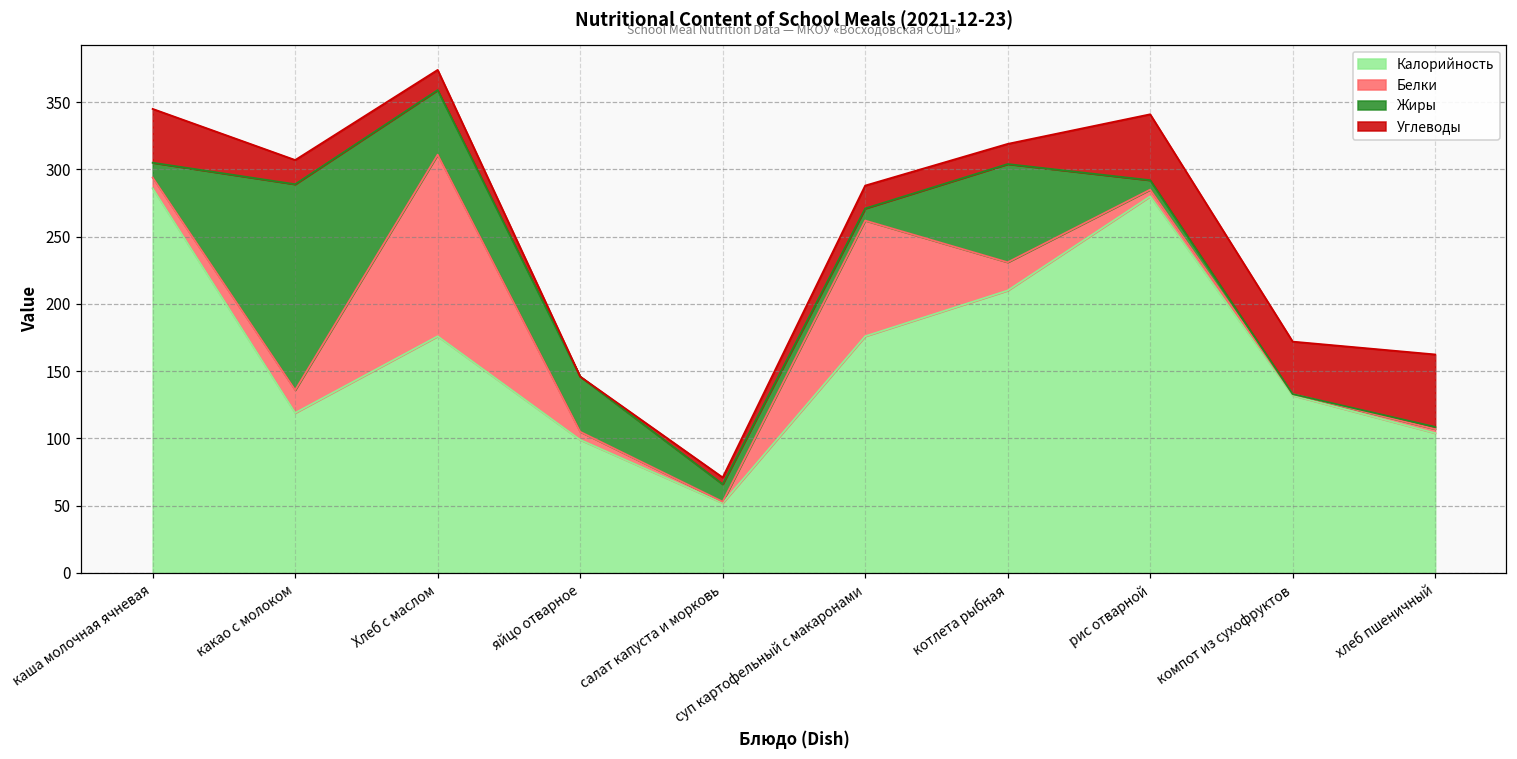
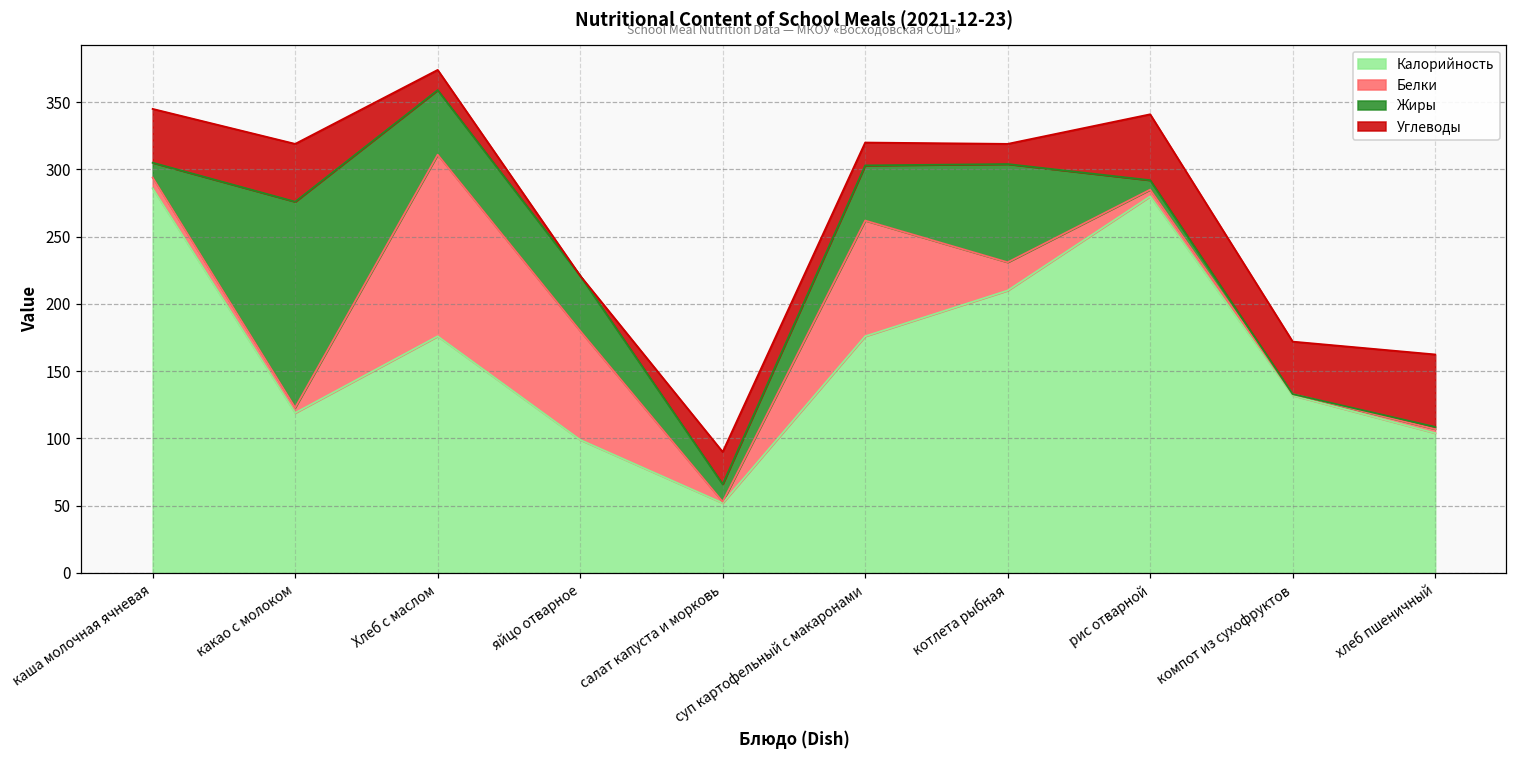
  {
    "Калорийность": {
      "каша молочная ячневая": 286,
      "какао с молоком": 119,
      "Хлеб с маслом": 176,
      "яйцо отварное": 99,
      "суп картофельный с макаронами": 176,
      "котлета рыбная": 210,
      "рис отварной": 280,
      "хлеб пшеничный": 104
    },
    "Белки": {
      "каша молочная ячневая": 8,
-     "какао с молоком": 17,
+     "какао с молоком": 4,
      "Хлеб с маслом": 135,
-     "яйцо отварное": 6,
+     "яйцо отварное": 81,
      "суп картофельный с макаронами": 86,
      "котлета рыбная": 21,
      "рис отварной": 5
    },
    "Жиры": {
      "каша молочная ячневая": 11,
      "какао с молоком": 153,
      "Хлеб с маслом": 48,
      "салат капуста и морковь": 13,
-     "суп картофельный с макаронами": 9,
+     "суп картофельный с макаронами": 41,
      "котлета рыбная": 73,
      "рис отварной": 7
    },
    "Углеводы": {
      "каша молочная ячневая": 40,
-     "какао с молоком": 18,
+     "какао с молоком": 43,
      "Хлеб с маслом": 15,
-     "салат капуста и морковь": 5,
+     "салат капуста и морковь": 24,
      "суп картофельный с макаронами": 17,
      "котлета рыбная": 15,
      "рис отварной": 49,
      "компот из сухофруктов": 39,
      "хлеб пшеничный": 54
    }
  }
